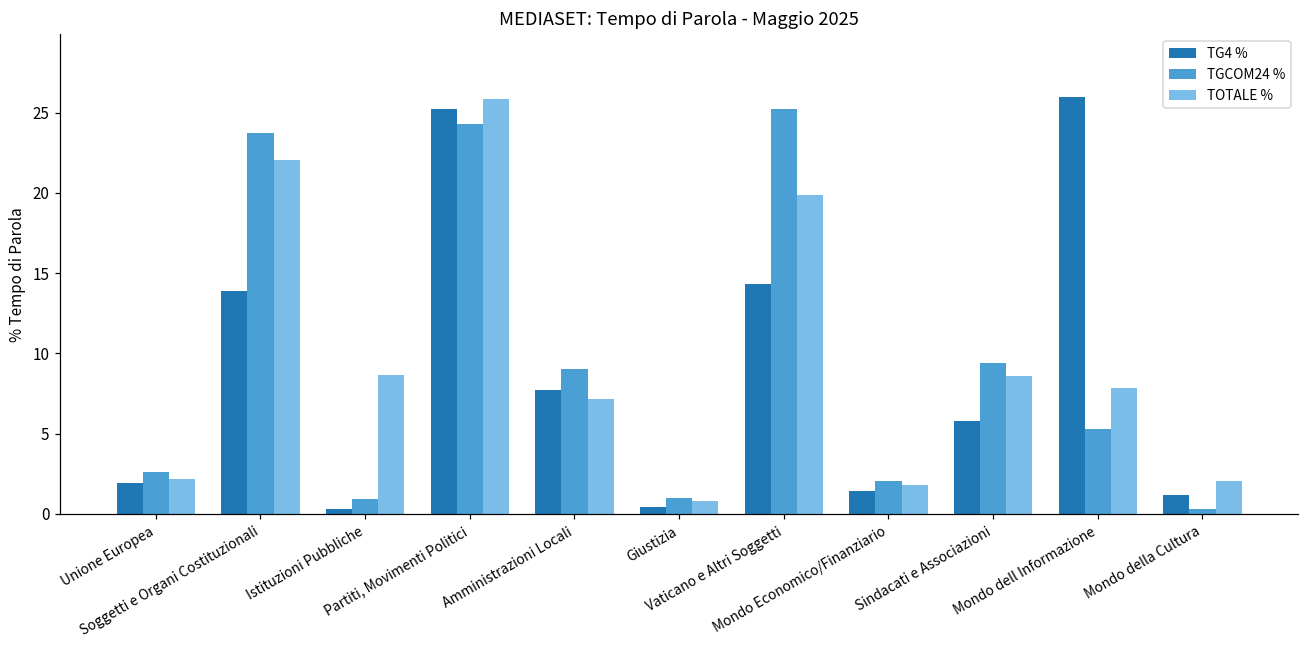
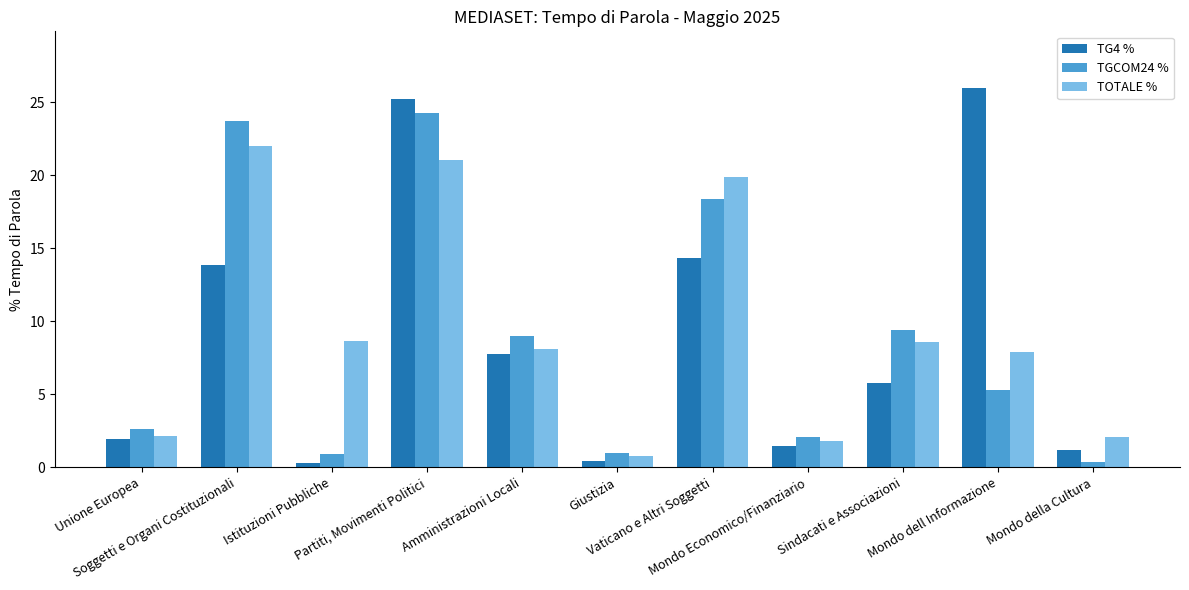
  {
    "TG4 %": {
      "Unione Europea": 2.0,
      "Soggetti e Organi Costituzionali": 13.9,
      "Istituzioni Pubbliche": 0.3,
      "Partiti, Movimenti Politici": 25.2,
      "Amministrazioni Locali": 7.7,
      "Giustizia": 0.4,
      "Vaticano e Altri Soggetti": 14.3,
      "Mondo Economico/Finanziario": 1.5,
      "Sindacati e Associazioni": 5.8,
      "Mondo dell Informazione": 26.0,
      "Mondo della Cultura": 1.2
    },
    "TGCOM24 %": {
      "Unione Europea": 2.6,
      "Soggetti e Organi Costituzionali": 23.7,
      "Istituzioni Pubbliche": 0.9,
      "Partiti, Movimenti Politici": 24.3,
      "Amministrazioni Locali": 9.0,
      "Giustizia": 1.0,
-     "Vaticano e Altri Soggetti": 25.2,
+     "Vaticano e Altri Soggetti": 18.3,
      "Mondo Economico/Finanziario": 2.1,
      "Sindacati e Associazioni": 9.4,
      "Mondo dell Informazione": 5.3,
      "Mondo della Cultura": 0.3
    },
    "TOTALE %": {
      "Unione Europea": 2.2,
      "Soggetti e Organi Costituzionali": 22.0,
      "Istituzioni Pubbliche": 8.7,
-     "Partiti, Movimenti Politici": 25.8,
-     "Amministrazioni Locali": 7.1,
+     "Partiti, Movimenti Politici": 21.0,
+     "Amministrazioni Locali": 8.1,
      "Giustizia": 0.8,
      "Vaticano e Altri Soggetti": 19.9,
      "Mondo Economico/Finanziario": 1.8,
      "Sindacati e Associazioni": 8.6,
      "Mondo dell Informazione": 7.9,
      "Mondo della Cultura": 2.1
    }
  }
